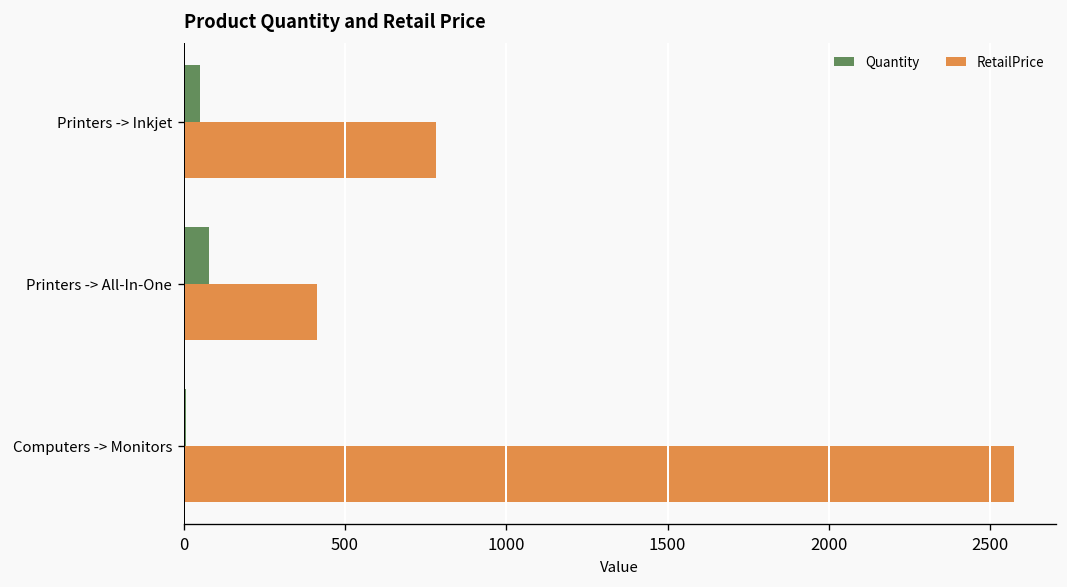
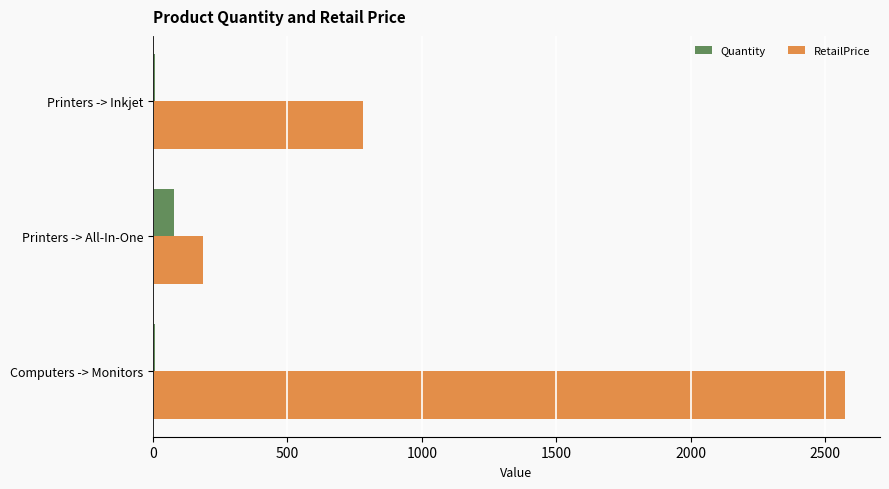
  {
    "Quantity": {
-     "Printers -> Inkjet": 50,
+     "Printers -> Inkjet": 10,
      "Printers -> All-In-One": 80
    },
    "RetailPrice": {
      "Printers -> Inkjet": 780,
-     "Printers -> All-In-One": 410,
+     "Printers -> All-In-One": 190,
      "Computers -> Monitors": 2570
    }
  }
